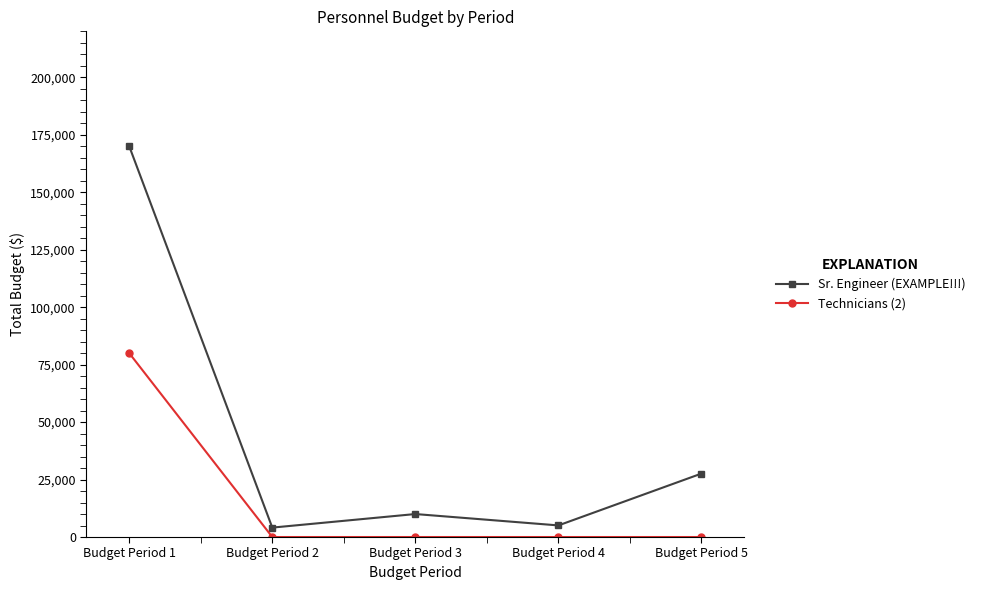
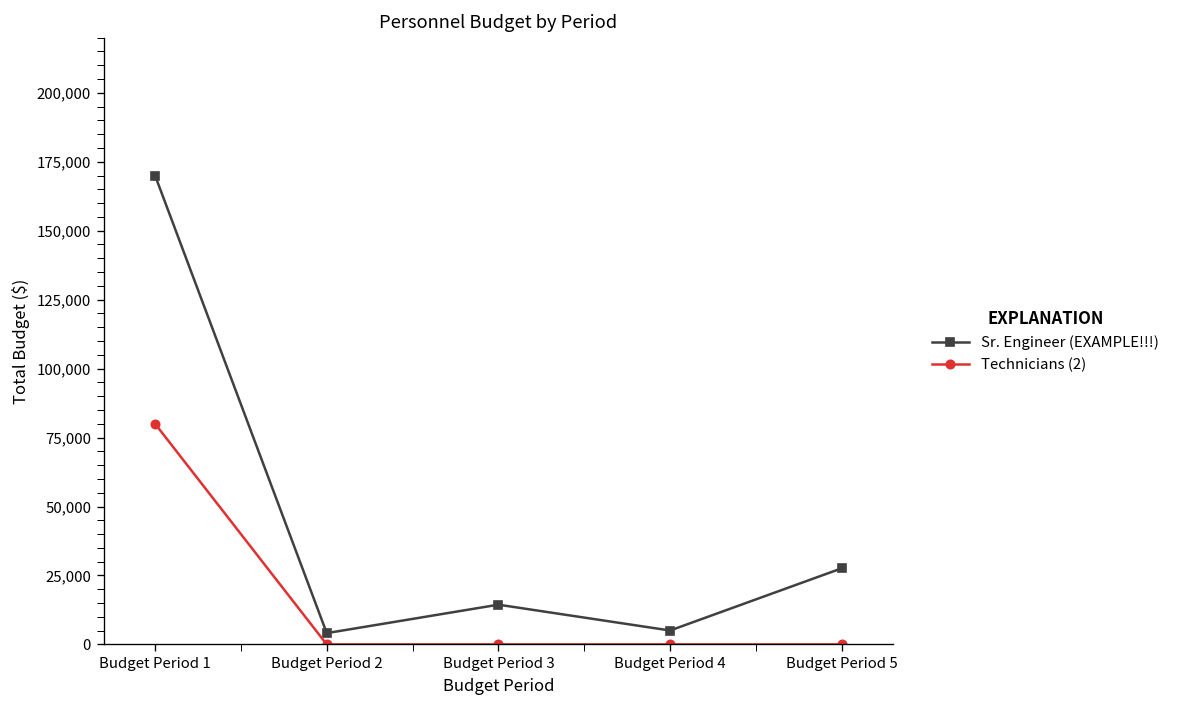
  {
    "Sr. Engineer (EXAMPLE!!!)": {
      "Budget Period 1": "170,000",
      "Budget Period 2": "4,000",
-     "Budget Period 3": "10,000",
+     "Budget Period 3": "14,000",
      "Budget Period 4": "5,000",
      "Budget Period 5": "28,000"
    },
    "Technicians (2)": {
      "Budget Period 1": "80,000",
      "Budget Period 2": "0",
      "Budget Period 3": "0",
      "Budget Period 4": "0",
      "Budget Period 5": "0"
    }
  }
